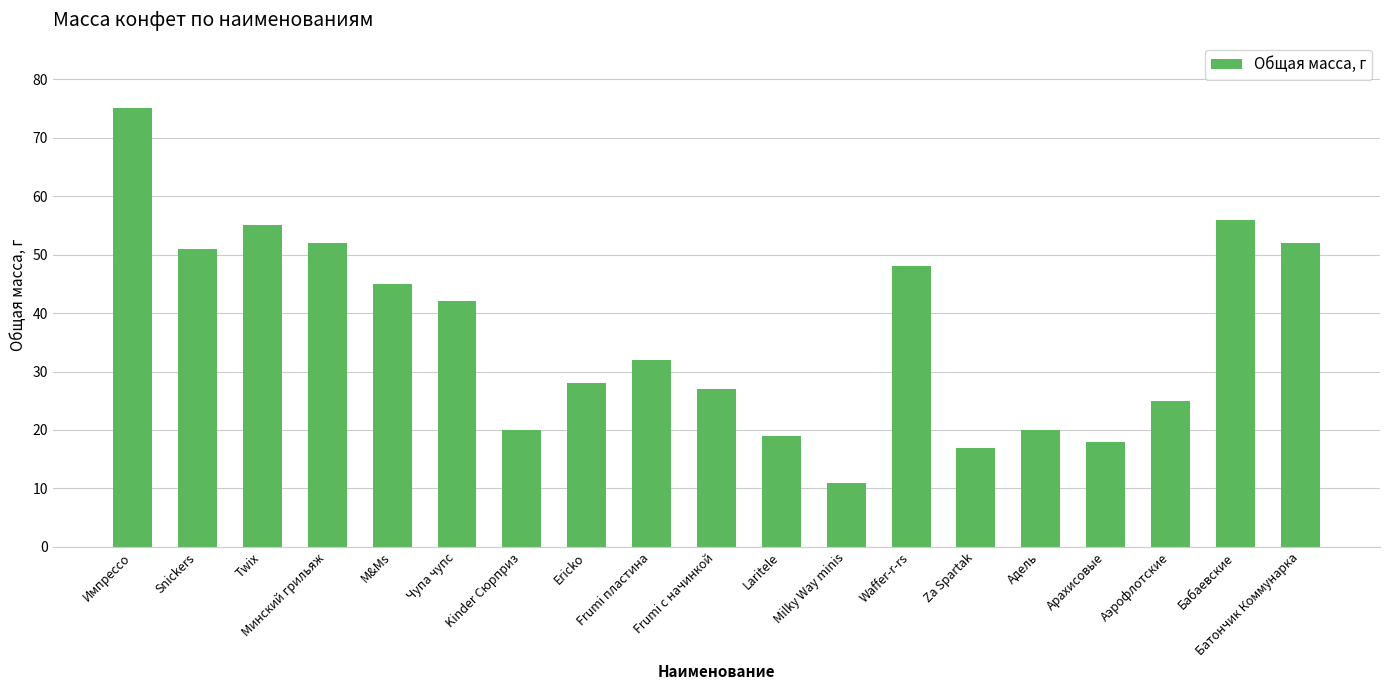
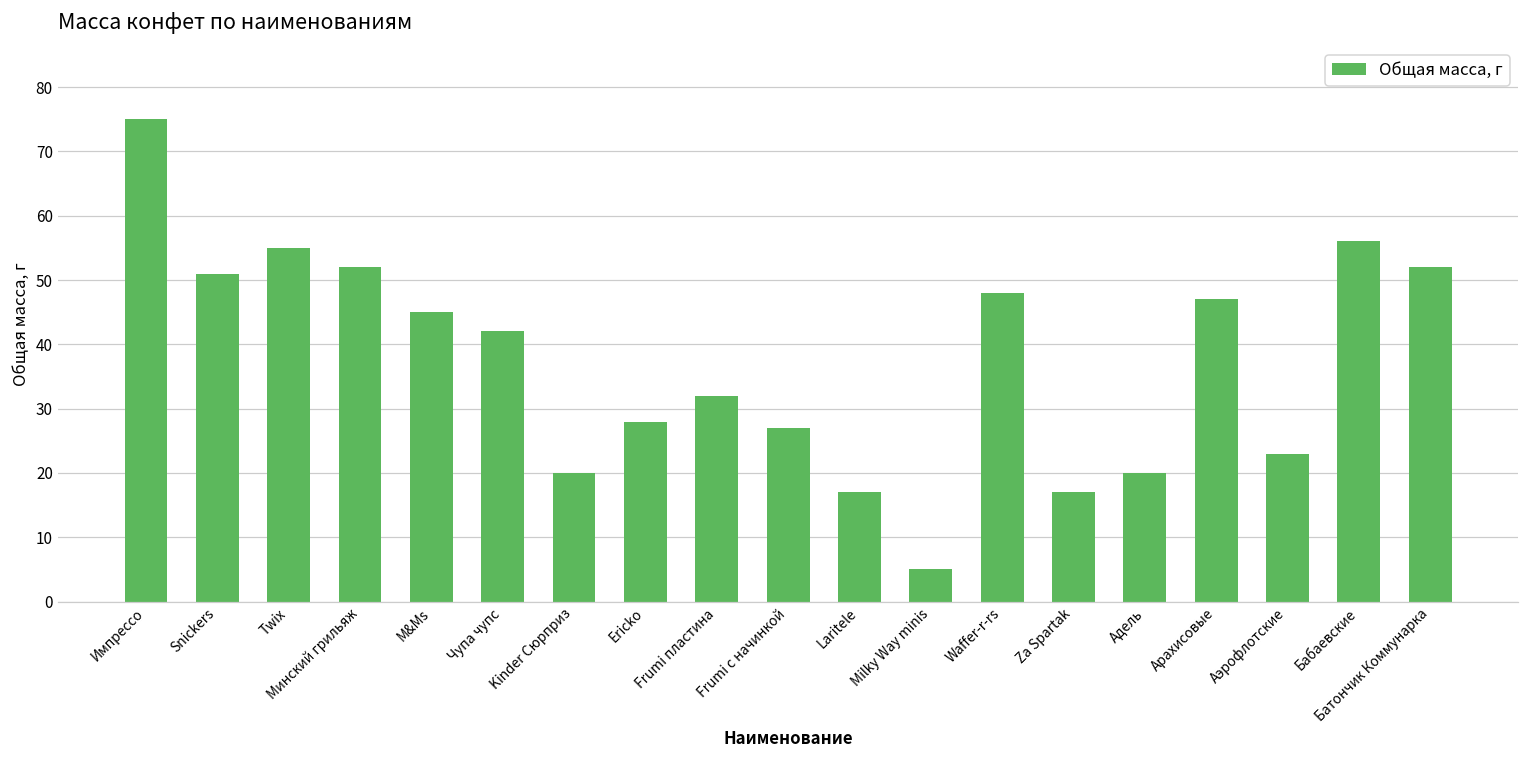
  {
    "Импрессо": 75,
    "Snickers": 51,
    "Twix": 55,
    "Минский грильяж": 52,
    "M&Ms": 45,
    "Чупа чупс": 42,
    "Kinder Сюрприз": 20,
    "Ericko": 28,
    "Frumi пластина": 32,
    "Frumi с начинкой": 27,
-   "Laritele": 19,
-   "Milky Way minis": 11,
+   "Laritele": 17,
+   "Milky Way minis": 5,
    "Waffer-r-rs": 48,
    "Za Spartak": 17,
    "Адель": 20,
-   "Арахисовые": 18,
-   "Аэрофлотские": 25,
+   "Арахисовые": 47,
+   "Аэрофлотские": 23,
    "Бабаевские": 56,
    "Батончик Коммунарка": 52
  }
